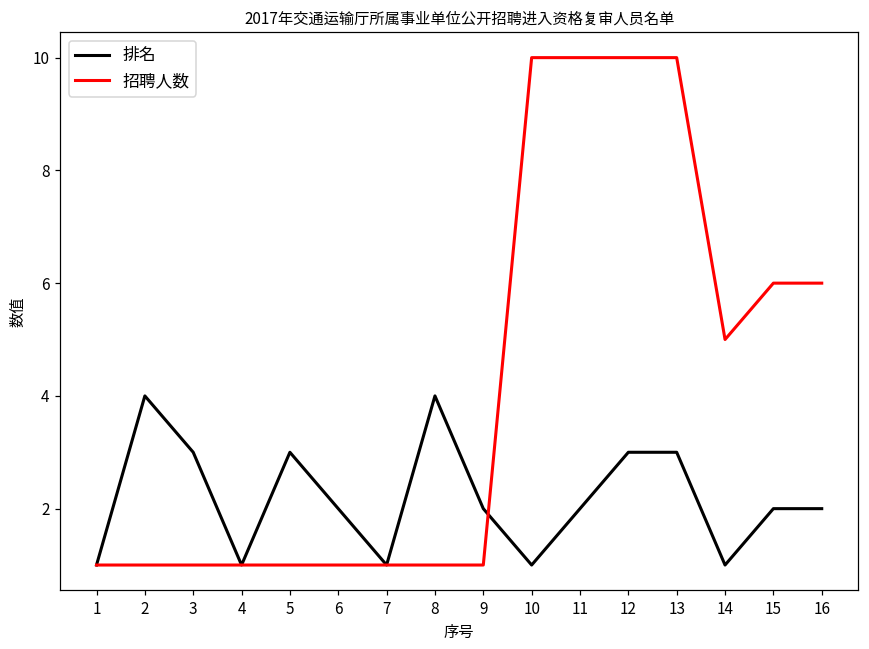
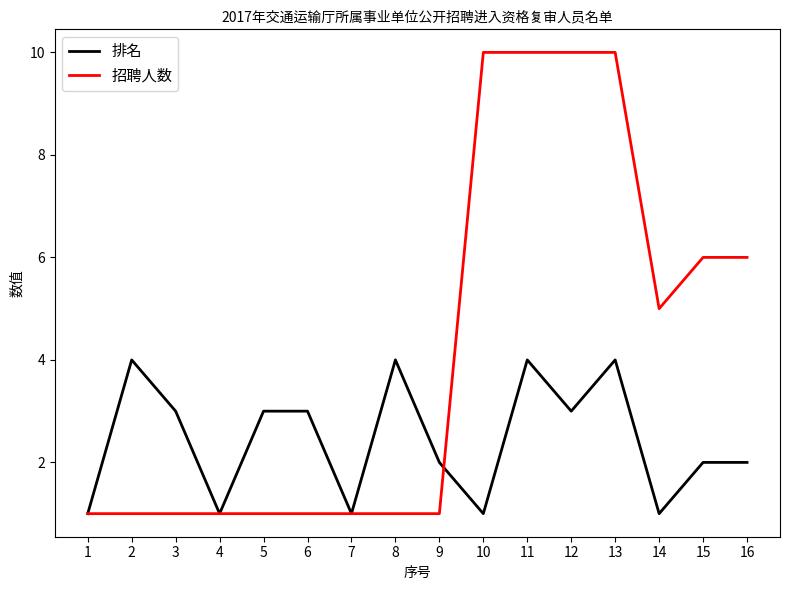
  {
    "排名": {
      "2": 4,
      "3": 3,
      "5": 3,
-     "6": 2,
+     "6": 3,
      "8": 4,
      "9": 2,
      "10": 1,
-     "11": 2,
+     "11": 4,
      "12": 3,
-     "13": 3,
+     "13": 4,
      "14": 1,
      "15": 2,
      "16": 2
    },
    "招聘人数": {
      "2": 1,
      "3": 1,
      "5": 1,
      "6": 1,
      "8": 1,
      "9": 1,
      "10": 10,
      "11": 10,
      "12": 10,
      "13": 10,
      "14": 5,
      "15": 6,
      "16": 6
    }
  }
